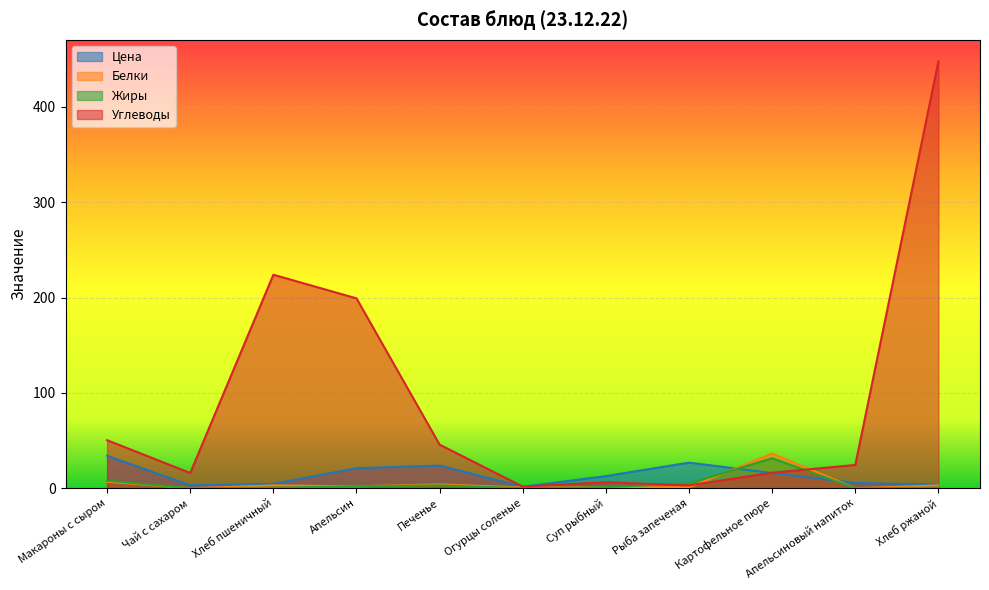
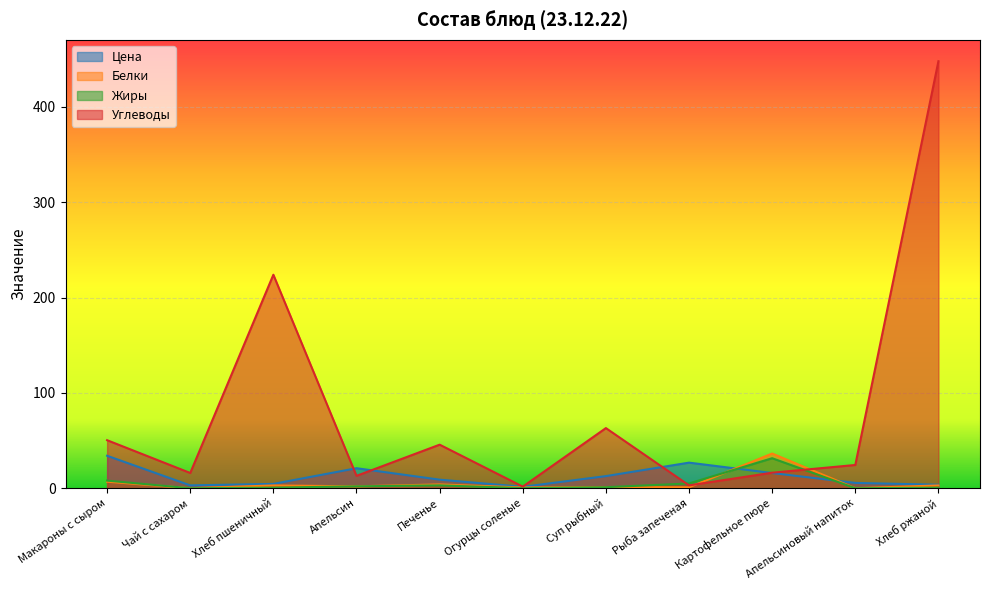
  {
    "Цена": {
      "Макароны с сыром": 30,
      "Чай с сахаром": 0,
      "Апельсин": 20,
-     "Печенье": 20,
+     "Печенье": 10,
      "Суп рыбный": 10,
      "Рыба запеченая": 30,
      "Апельсиновый напиток": 10
    },
    "Белки": {
      "Картофельное пюре": 40
    },
    "Жиры": {
      "Картофельное пюре": 30
    },
    "Углеводы": {
      "Макароны с сыром": 50,
      "Чай с сахаром": 20,
      "Хлеб пшеничный": 220,
-     "Апельсин": 200,
+     "Апельсин": 10,
      "Печенье": 50,
-     "Суп рыбный": 10,
+     "Суп рыбный": 60,
      "Апельсиновый напиток": 20,
      "Хлеб ржаной": 450
    }
  }
